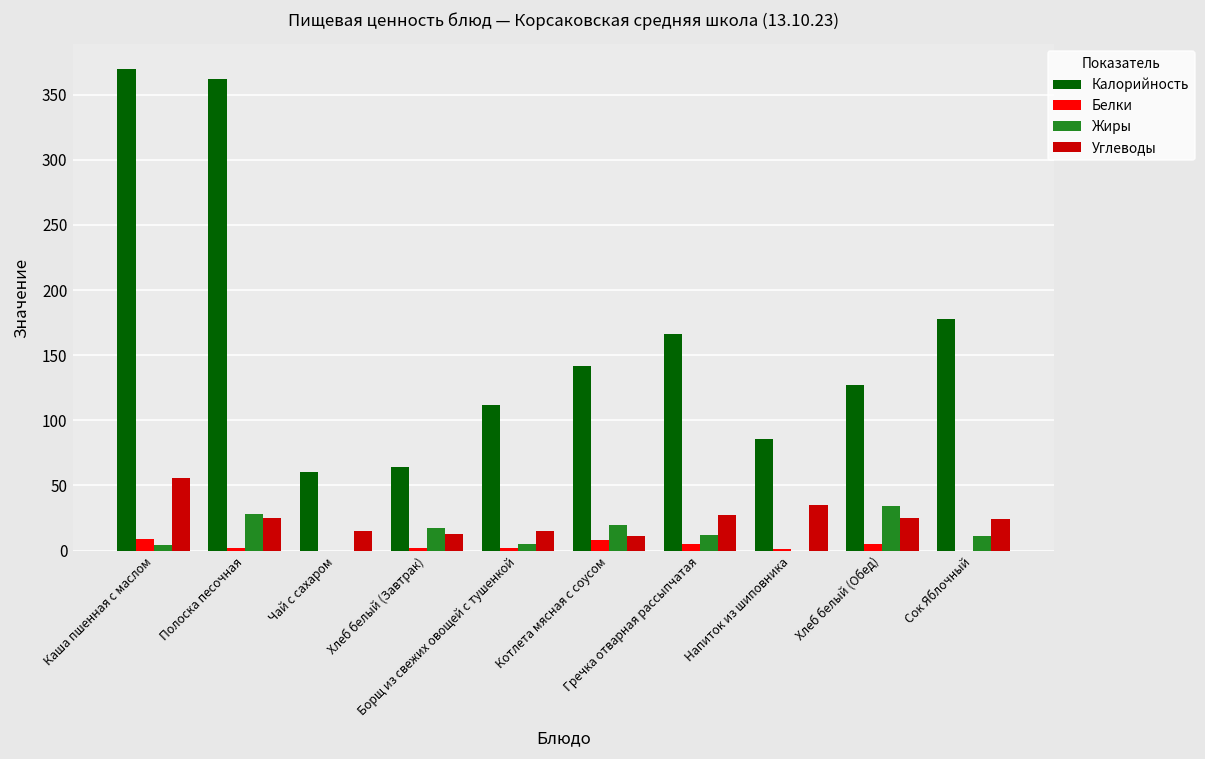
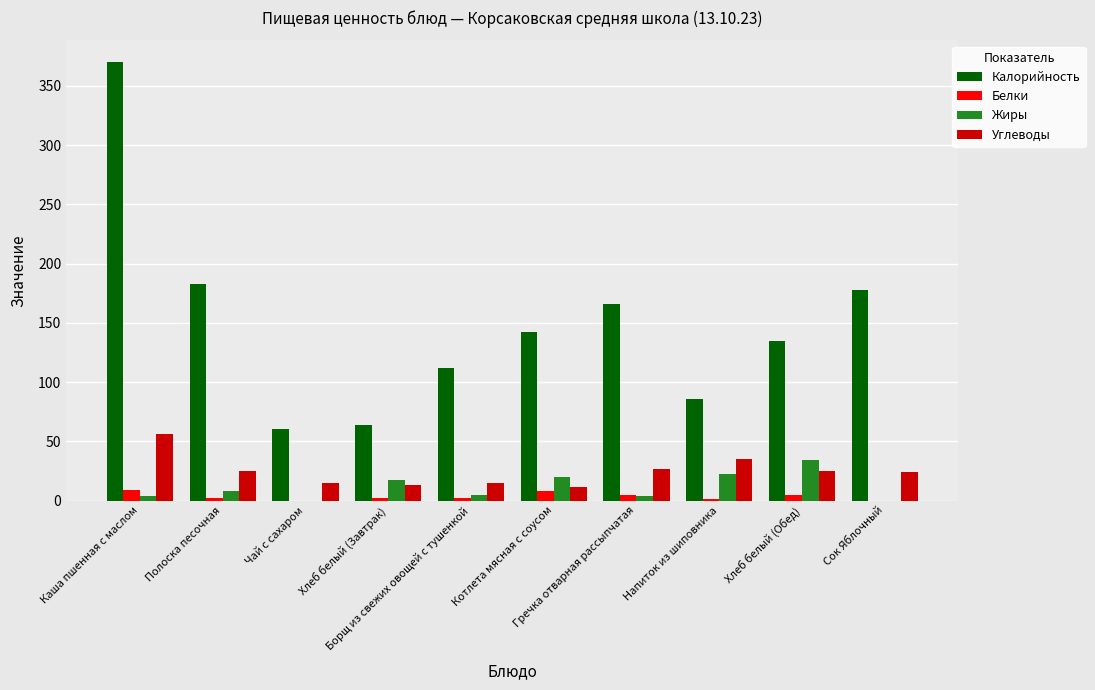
  {
    "Калорийность": {
      "Каша пшенная с маслом": 370,
-     "Полоска песочная": 362,
+     "Полоска песочная": 183,
      "Чай с сахаром": 60,
      "Хлеб белый (Завтрак)": 64,
      "Борщ из свежих овощей с тушенкой": 112,
      "Котлета мясная с соусом": 142,
      "Гречка отварная рассыпчатая": 166,
      "Напиток из шиповника": 86,
-     "Хлеб белый (Обед)": 127,
+     "Хлеб белый (Обед)": 135,
      "Сок Яблочный": 178
    },
    "Жиры": {
      "Каша пшенная с маслом": 4,
-     "Полоска песочная": 28,
+     "Полоска песочная": 8,
      "Чай с сахаром": 0,
      "Хлеб белый (Завтрак)": 17,
      "Борщ из свежих овощей с тушенкой": 5,
      "Котлета мясная с соусом": 20,
-     "Гречка отварная рассыпчатая": 12,
-     "Напиток из шиповника": 0,
+     "Гречка отварная рассыпчатая": 4,
+     "Напиток из шиповника": 22,
      "Хлеб белый (Обед)": 34,
-     "Сок Яблочный": 11
+     "Сок Яблочный": 0
    }
  }
